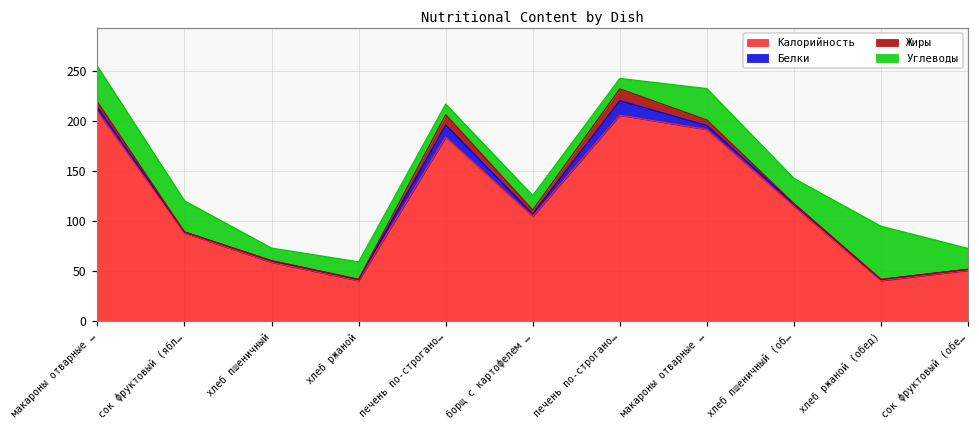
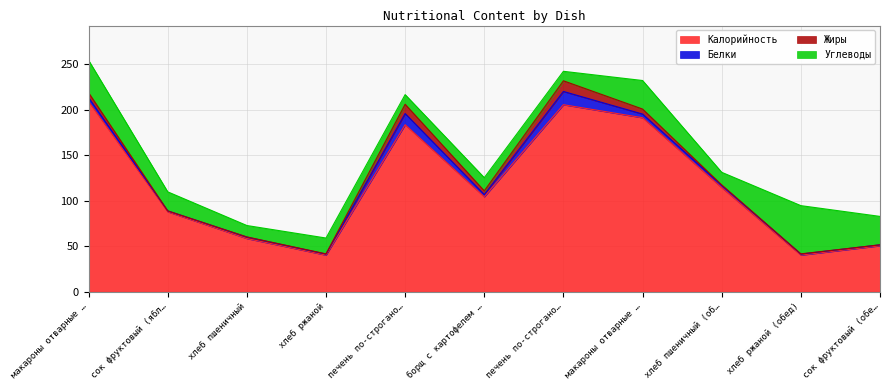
  {
    "Жиры": {
      "борщ с картофелем …": 0
    },
    "Углеводы": {
-     "сок фруктовый (ябл…": 30,
+     "сок фруктовый (ябл…": 20,
      "хлеб пшеничный": 10,
      "хлеб ржаной": 20,
      "борщ с картофелем …": 10,
-     "хлеб пшеничный (об…": 30,
+     "хлеб пшеничный (об…": 10,
      "хлеб ржаной (обед)": 50,
-     "сок фруктовый (обе…": 20
+     "сок фруктовый (обе…": 30
    }
  }
